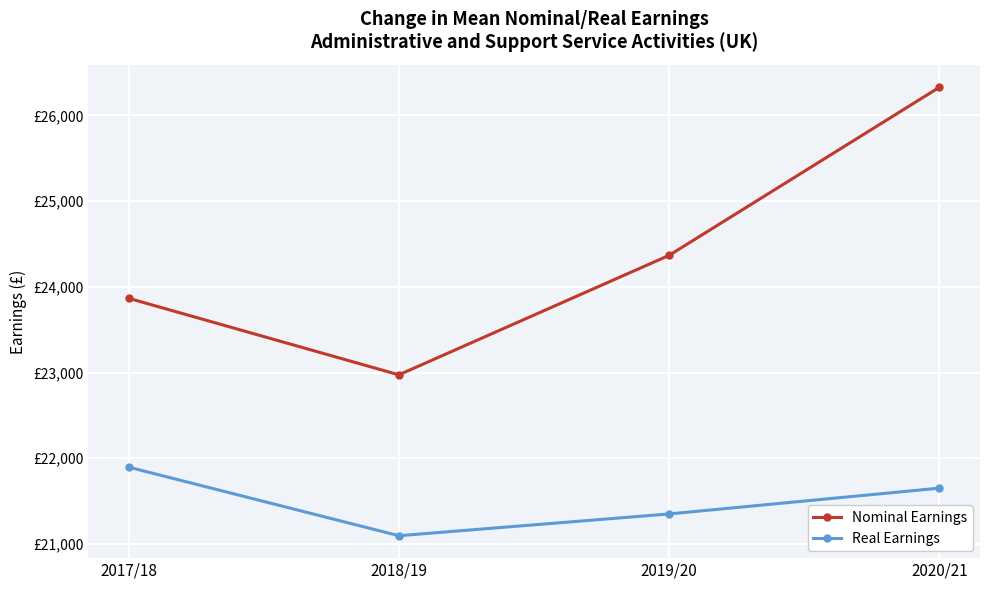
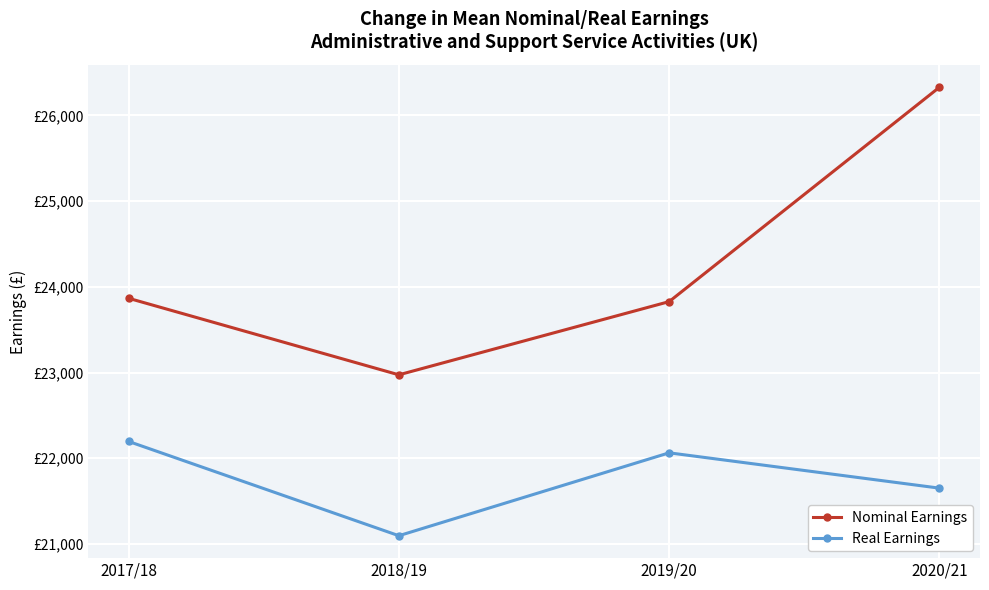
  {
    "Nominal Earnings": {
      "2017/18": "£23,900",
      "2018/19": "£23,000",
-     "2019/20": "£24,400",
+     "2019/20": "£23,800",
      "2020/21": "£26,300"
    },
    "Real Earnings": {
-     "2017/18": "£21,900",
+     "2017/18": "£22,200",
      "2018/19": "£21,100",
-     "2019/20": "£21,400",
+     "2019/20": "£22,100",
      "2020/21": "£21,700"
    }
  }
